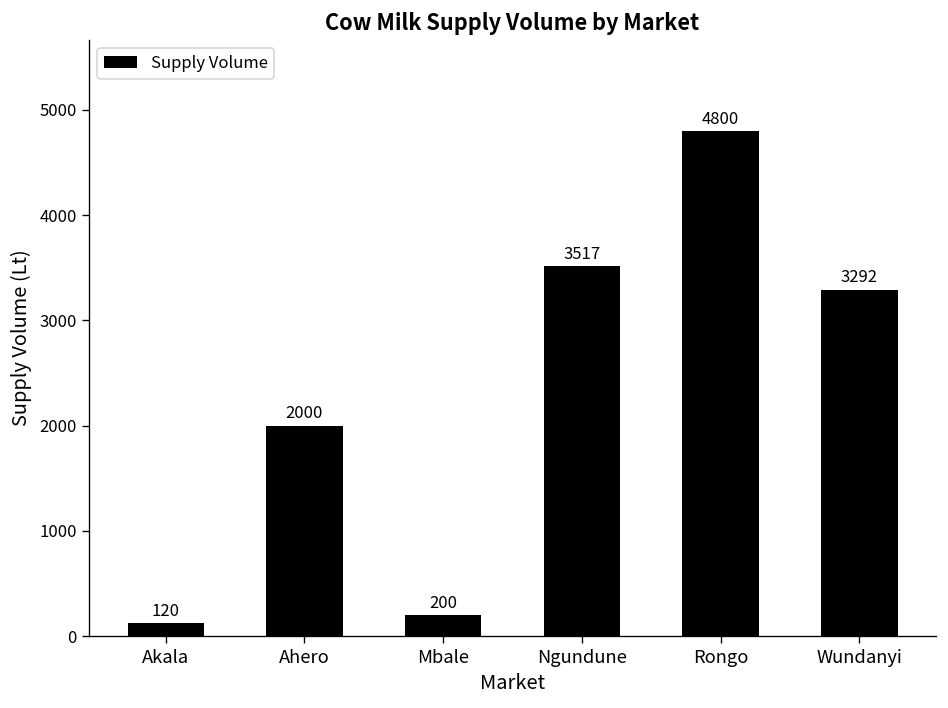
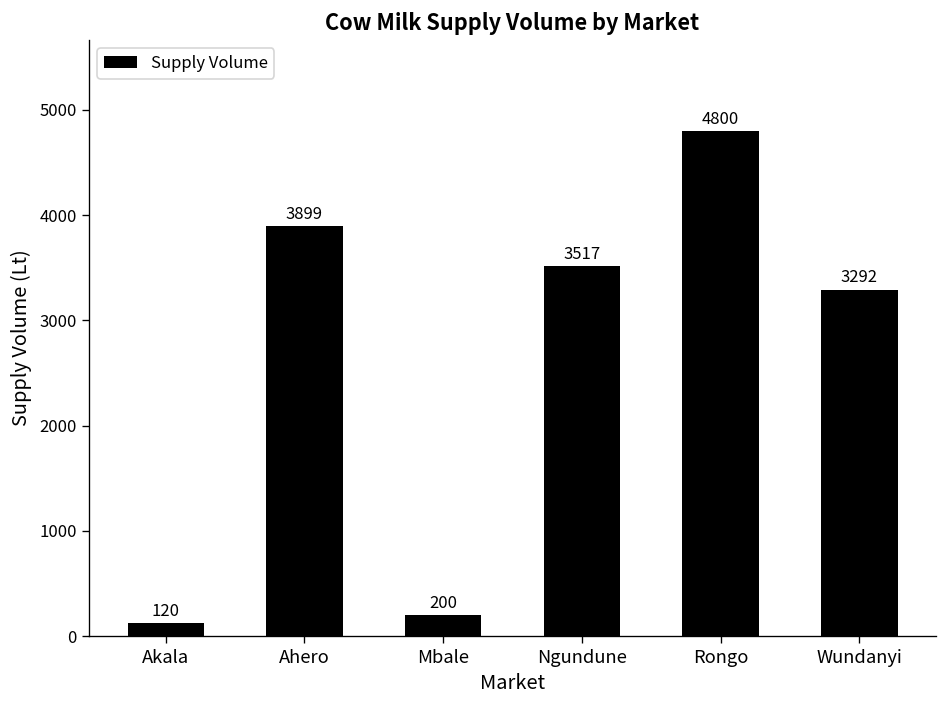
  {
    "Akala": 120,
-   "Ahero": 2000,
+   "Ahero": 3899,
    "Mbale": 200,
    "Ngundune": 3517,
    "Rongo": 4800,
    "Wundanyi": 3292
  }
